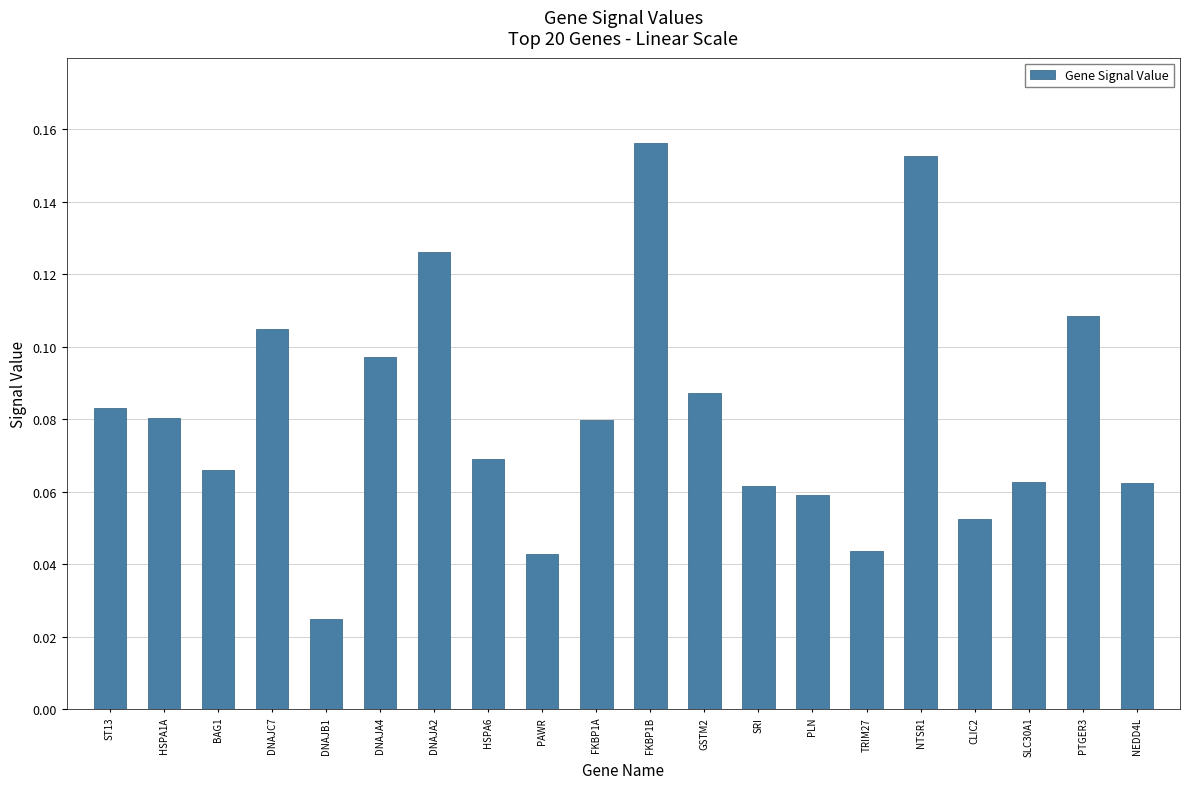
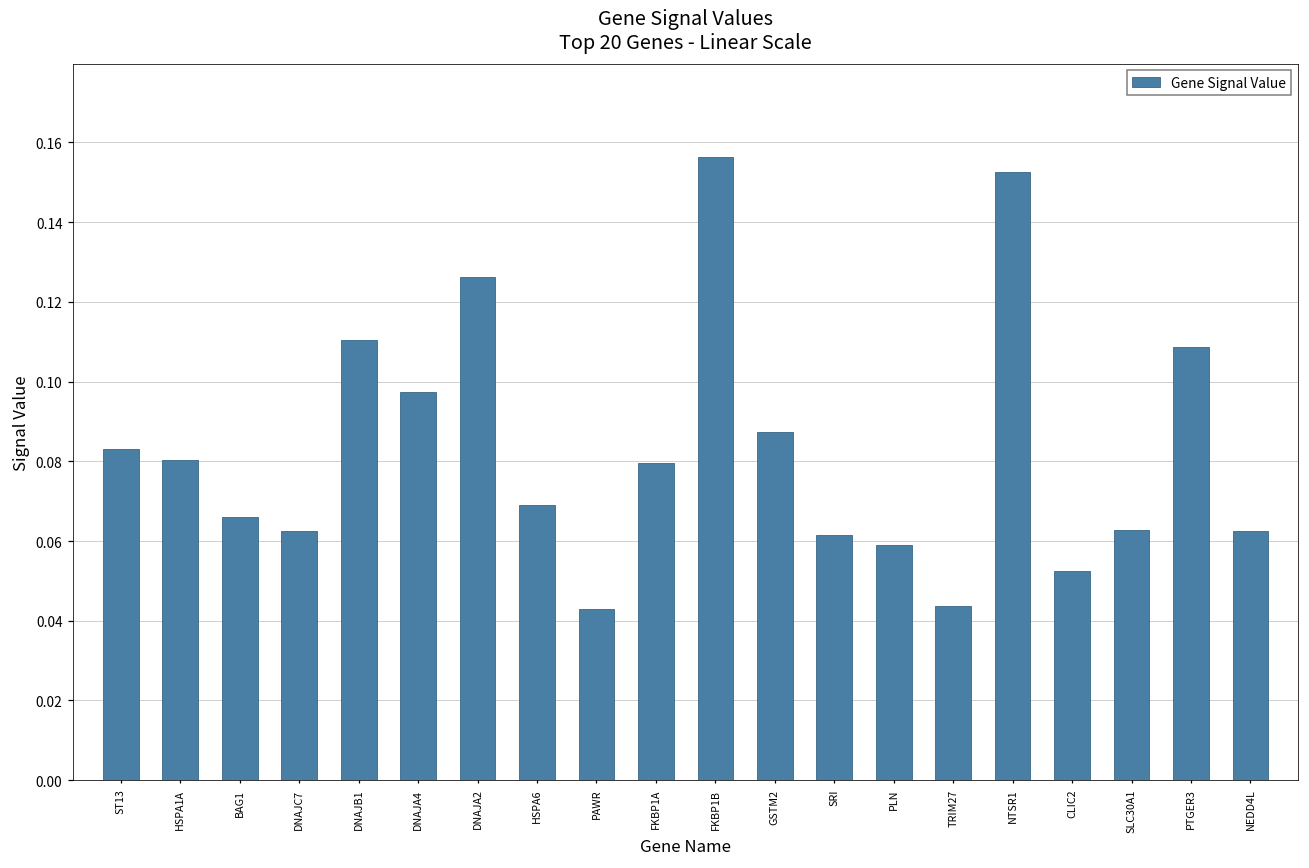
  {
    "ST13": 0.083,
    "HSPA1A": 0.080,
    "BAG1": 0.066,
-   "DNAJC7": 0.105,
-   "DNAJB1": 0.025,
+   "DNAJC7": 0.063,
+   "DNAJB1": 0.110,
    "DNAJA4": 0.097,
    "DNAJA2": 0.126,
    "HSPA6": 0.069,
    "PAWR": 0.043,
    "FKBP1A": 0.080,
    "FKBP1B": 0.156,
    "GSTM2": 0.087,
    "SRI": 0.061,
    "PLN": 0.059,
    "TRIM27": 0.044,
    "NTSR1": 0.153,
    "CLIC2": 0.052,
    "SLC30A1": 0.063,
    "PTGER3": 0.109,
    "NEDD4L": 0.062
  }
